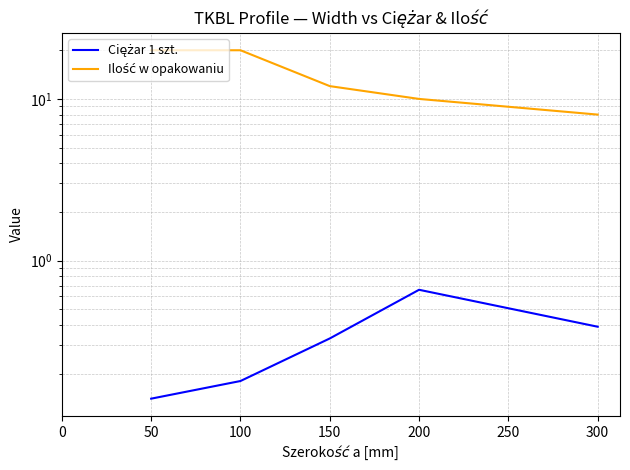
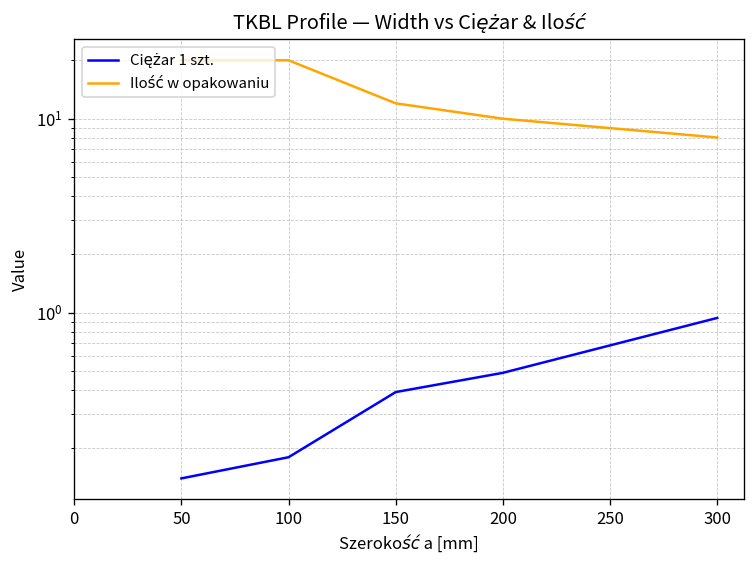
  {
    "Ciężar 1 szt.": {
      "50": 0.14,
      "100": 0.18,
-     "150": 0.33,
-     "200": 0.66,
-     "300": 0.39
+     "150": 0.39,
+     "200": 0.49,
+     "300": 0.9
    },
    "Ilość w opakowaniu": {
      "100": 20,
      "150": 12,
      "200": 10,
      "300": 8
    }
  }
